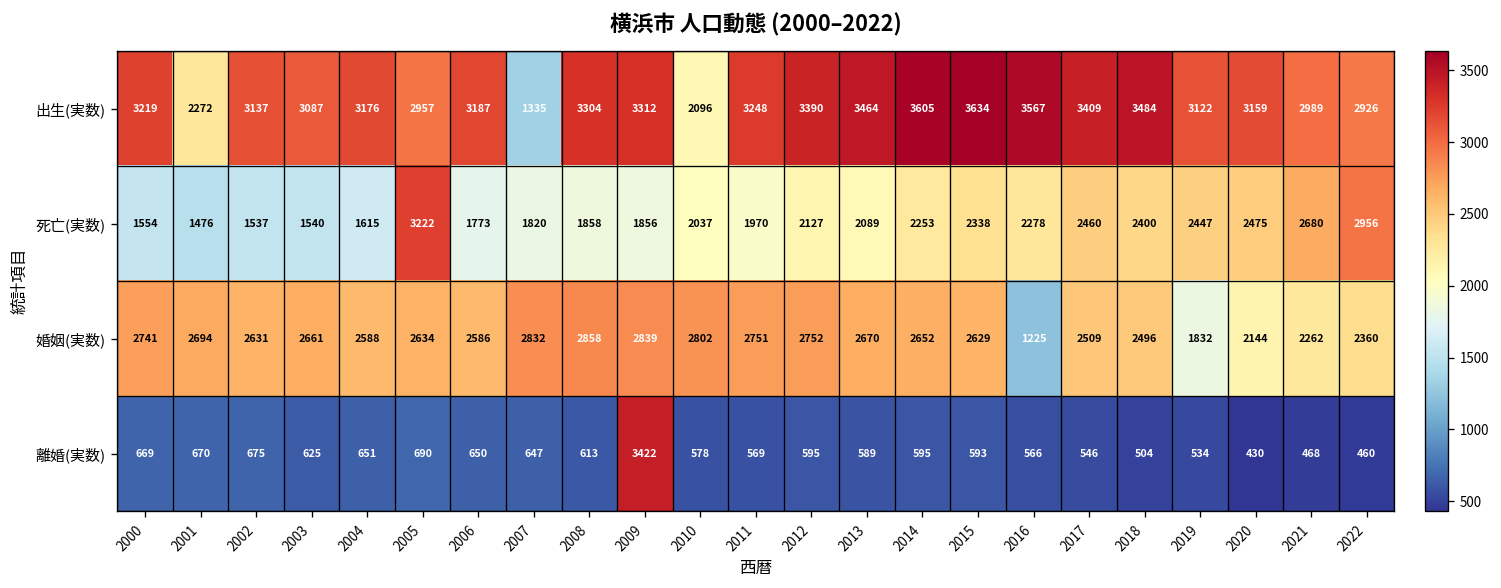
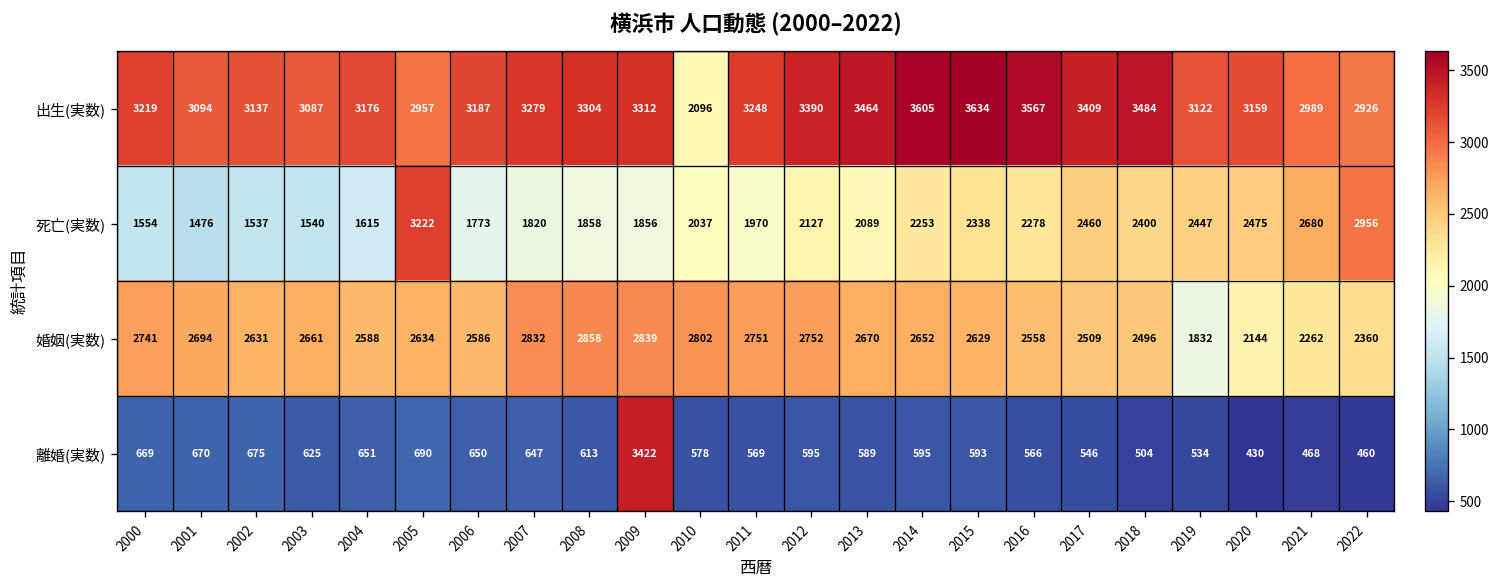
  {
    "出生(実数)": {
      "2000": 3219,
-     "2001": 2272,
+     "2001": 3094,
      "2002": 3137,
      "2003": 3087,
      "2004": 3176,
      "2005": 2957,
      "2006": 3187,
-     "2007": 1335,
+     "2007": 3279,
      "2008": 3304,
      "2009": 3312,
      "2010": 2096,
      "2011": 3248,
      "2012": 3390,
      "2013": 3464,
      "2014": 3605,
      "2015": 3634,
      "2016": 3567,
      "2017": 3409,
      "2018": 3484,
      "2019": 3122,
      "2020": 3159,
      "2021": 2989,
      "2022": 2926
    },
    "死亡(実数)": {
      "2000": 1554,
      "2001": 1476,
      "2002": 1537,
      "2003": 1540,
      "2004": 1615,
      "2005": 3222,
      "2006": 1773,
      "2007": 1820,
      "2008": 1858,
      "2009": 1856,
      "2010": 2037,
      "2011": 1970,
      "2012": 2127,
      "2013": 2089,
      "2014": 2253,
      "2015": 2338,
      "2016": 2278,
      "2017": 2460,
      "2018": 2400,
      "2019": 2447,
      "2020": 2475,
      "2021": 2680,
      "2022": 2956
    },
    "婚姻(実数)": {
      "2000": 2741,
      "2001": 2694,
      "2002": 2631,
      "2003": 2661,
      "2004": 2588,
      "2005": 2634,
      "2006": 2586,
      "2007": 2832,
      "2008": 2858,
      "2009": 2839,
      "2010": 2802,
      "2011": 2751,
      "2012": 2752,
      "2013": 2670,
      "2014": 2652,
      "2015": 2629,
-     "2016": 1225,
+     "2016": 2558,
      "2017": 2509,
      "2018": 2496,
      "2019": 1832,
      "2020": 2144,
      "2021": 2262,
      "2022": 2360
    },
    "離婚(実数)": {
      "2000": 669,
      "2001": 670,
      "2002": 675,
      "2003": 625,
      "2004": 651,
      "2005": 690,
      "2006": 650,
      "2007": 647,
      "2008": 613,
      "2009": 3422,
      "2010": 578,
      "2011": 569,
      "2012": 595,
      "2013": 589,
      "2014": 595,
      "2015": 593,
      "2016": 566,
      "2017": 546,
      "2018": 504,
      "2019": 534,
      "2020": 430,
      "2021": 468,
      "2022": 460
    }
  }
